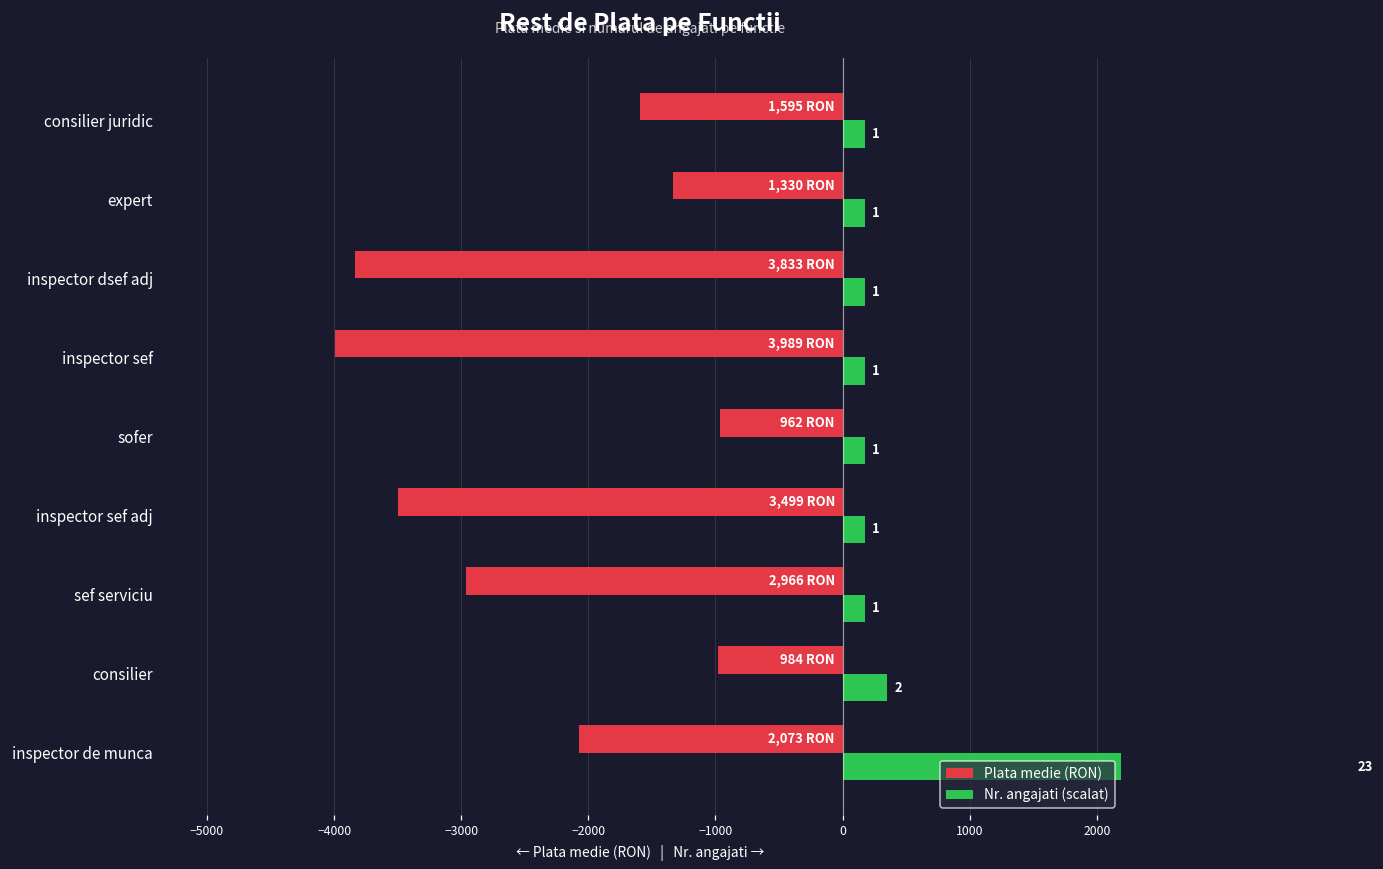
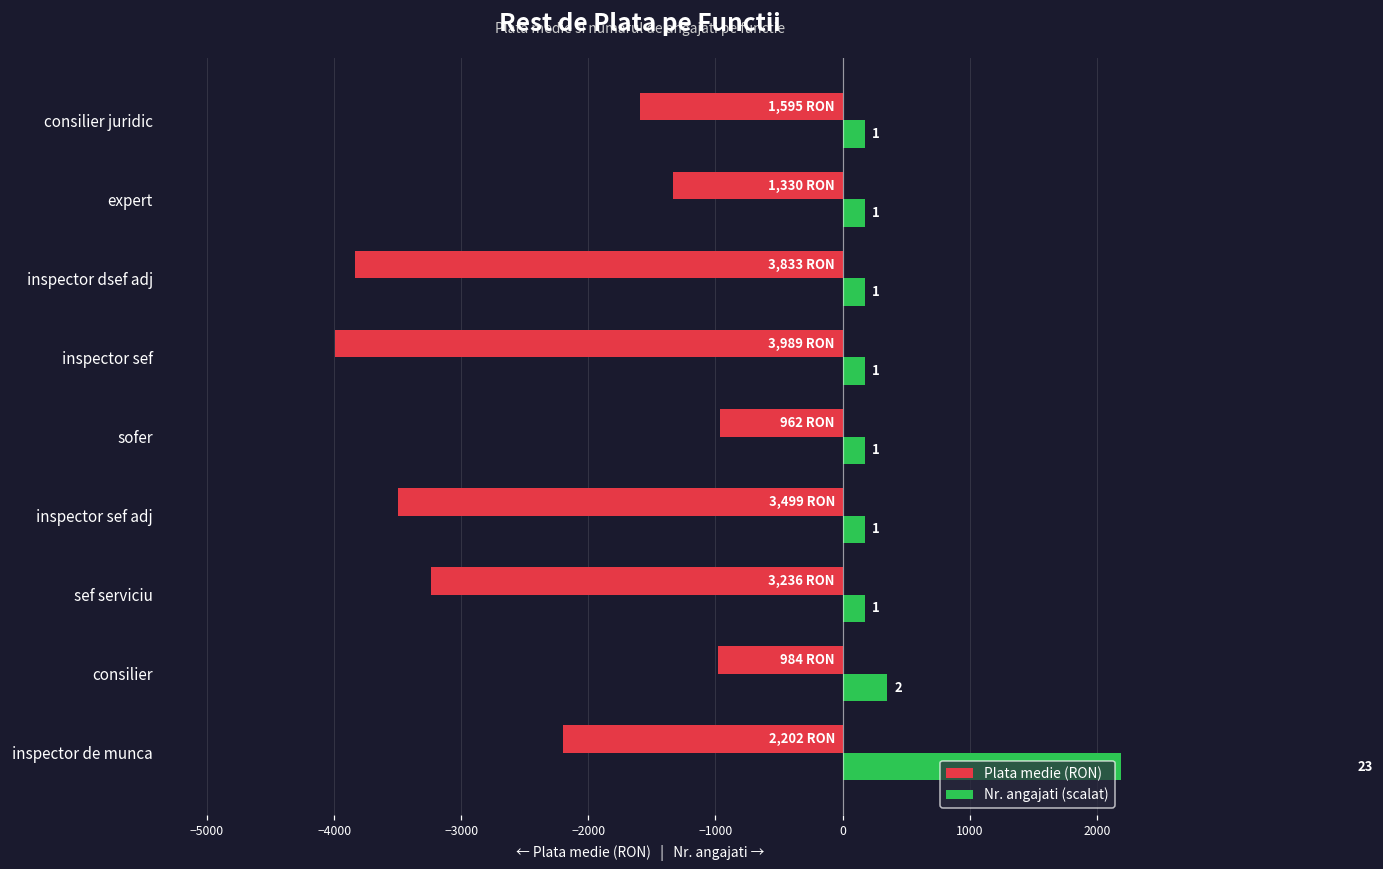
  {
    "Plata medie (RON)": {
-     "sef serviciu": "2,966",
-     "inspector de munca": "2,073"
+     "sef serviciu": "3,236",
+     "inspector de munca": "2,202"
    }
  }
